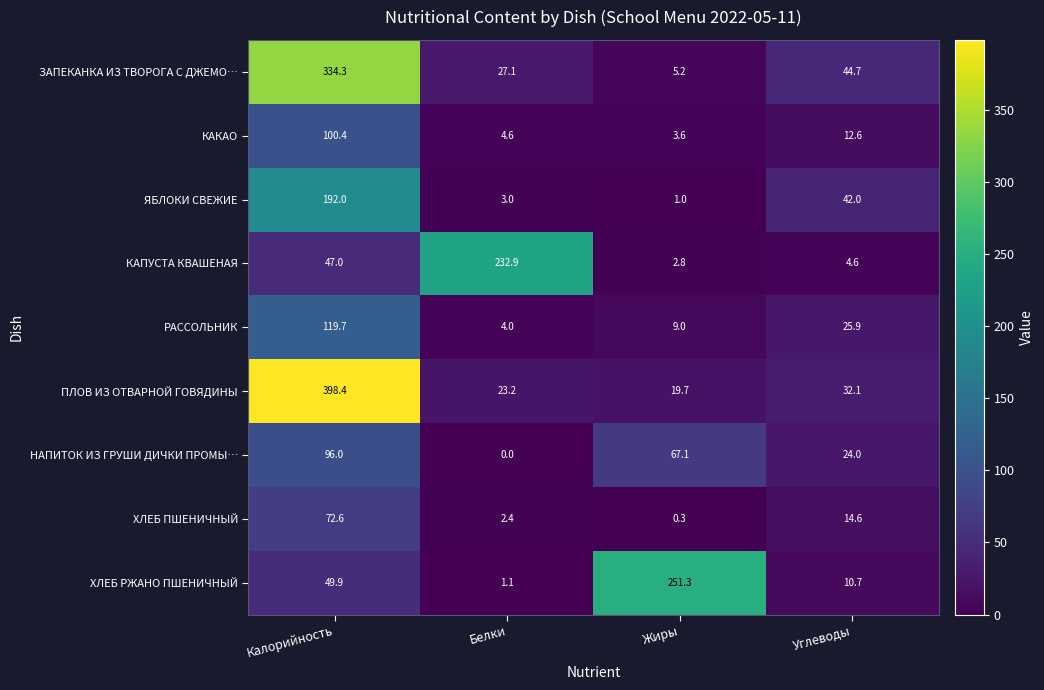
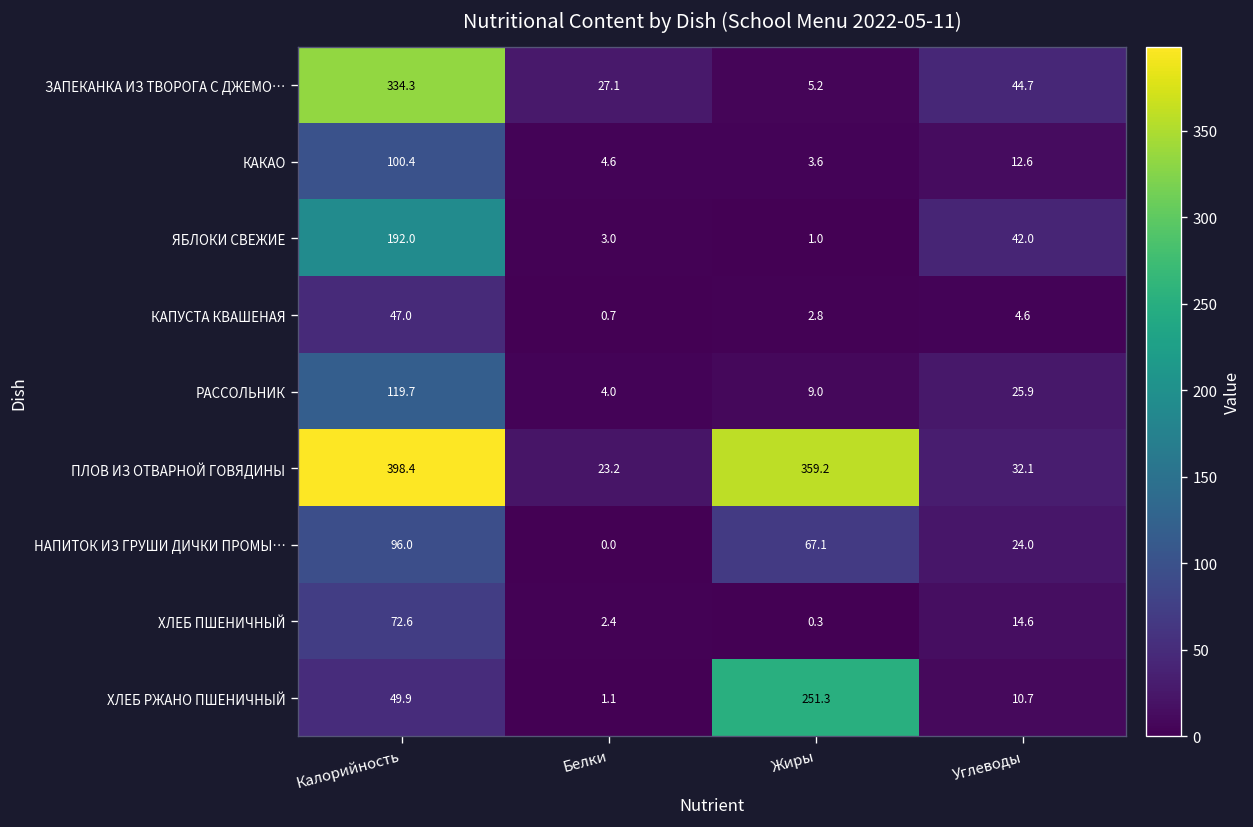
  {
    "ЗАПЕКАНКА ИЗ ТВОРОГА С ДЖЕМО…": {
      "Калорийность": 334.3,
      "Белки": 27.1,
      "Жиры": 5.2,
      "Углеводы": 44.7
    },
    "КАКАО": {
      "Калорийность": 100.4,
      "Белки": 4.6,
      "Жиры": 3.6,
      "Углеводы": 12.6
    },
    "ЯБЛОКИ СВЕЖИЕ": {
      "Калорийность": 192.0,
      "Белки": 3.0,
      "Жиры": 1.0,
      "Углеводы": 42.0
    },
    "КАПУСТА КВАШЕНАЯ": {
      "Калорийность": 47.0,
-     "Белки": 232.9,
+     "Белки": 0.7,
      "Жиры": 2.8,
      "Углеводы": 4.6
    },
    "РАССОЛЬНИК": {
      "Калорийность": 119.7,
      "Белки": 4.0,
      "Жиры": 9.0,
      "Углеводы": 25.9
    },
    "ПЛОВ ИЗ ОТВАРНОЙ ГОВЯДИНЫ": {
      "Калорийность": 398.4,
      "Белки": 23.2,
-     "Жиры": 19.7,
+     "Жиры": 359.2,
      "Углеводы": 32.1
    },
    "НАПИТОК ИЗ ГРУШИ ДИЧКИ ПРОМЫ…": {
      "Калорийность": 96.0,
      "Белки": 0.0,
      "Жиры": 67.1,
      "Углеводы": 24.0
    },
    "ХЛЕБ ПШЕНИЧНЫЙ": {
      "Калорийность": 72.6,
      "Белки": 2.4,
      "Жиры": 0.3,
      "Углеводы": 14.6
    },
    "ХЛЕБ РЖАНО ПШЕНИЧНЫЙ": {
      "Калорийность": 49.9,
      "Белки": 1.1,
      "Жиры": 251.3,
      "Углеводы": 10.7
    }
  }
